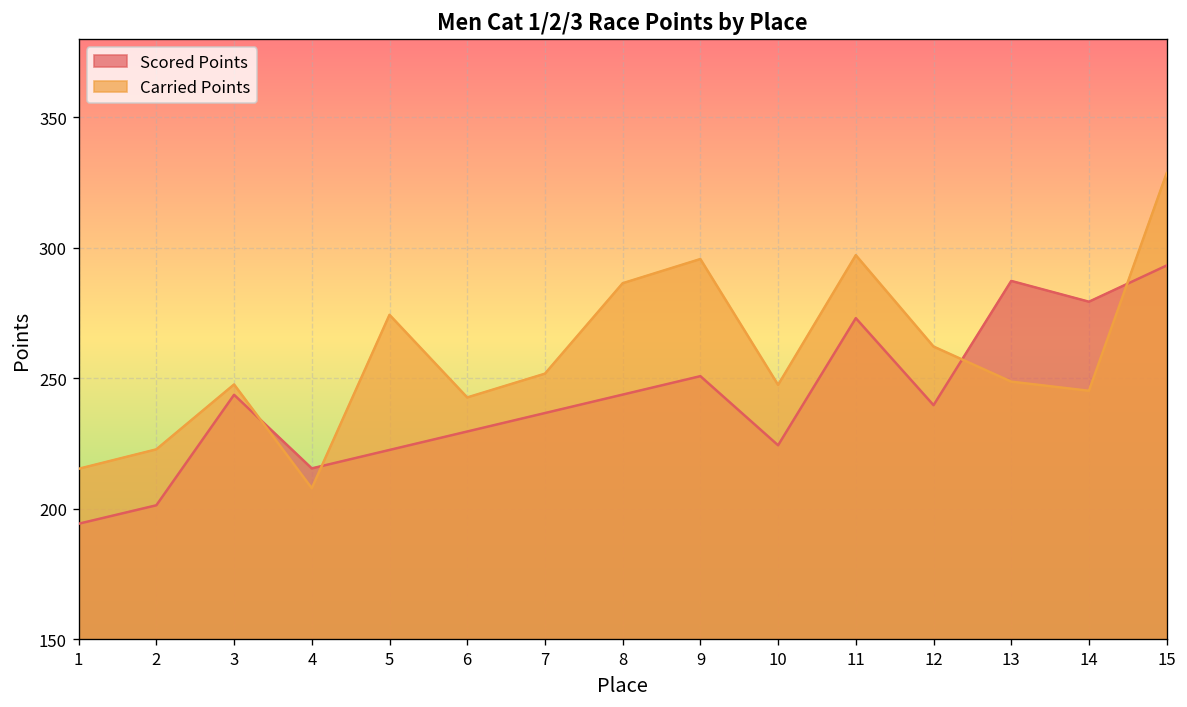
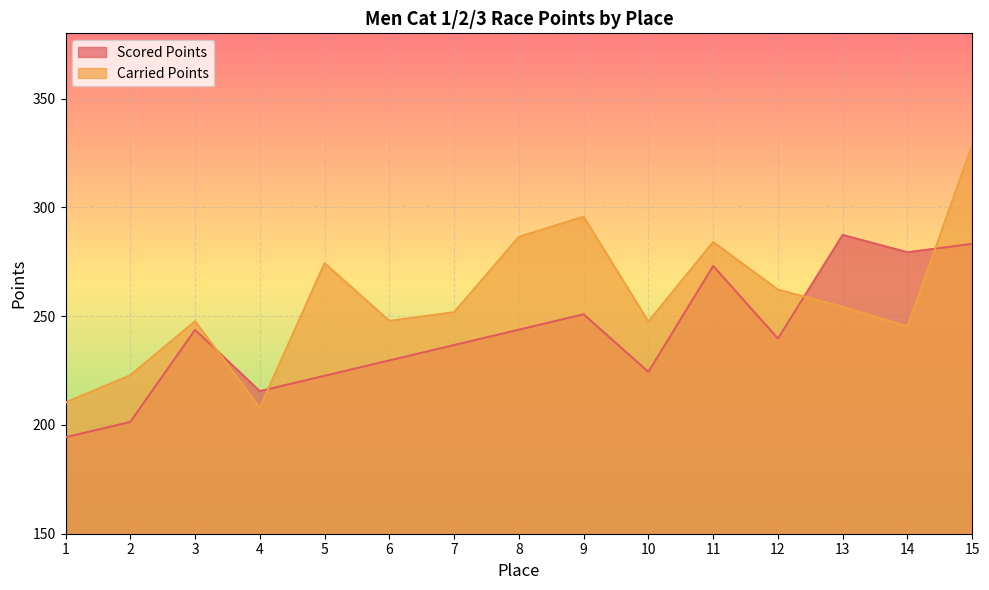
  {
    "Scored Points": {
      "1": 194,
      "2": 201,
      "3": 244,
      "4": 216,
      "5": 223,
      "6": 230,
      "7": 237,
      "8": 244,
      "9": 251,
      "10": 224,
      "11": 273,
      "12": 240,
      "13": 287,
      "14": 279,
-     "15": 293
+     "15": 283
    },
    "Carried Points": {
-     "1": 215,
+     "1": 210,
      "2": 223,
      "3": 248,
      "4": 208,
      "5": 274,
-     "6": 243,
+     "6": 248,
      "7": 252,
      "8": 286,
      "9": 296,
      "10": 248,
-     "11": 297,
+     "11": 284,
      "12": 262,
-     "13": 249,
+     "13": 254,
      "14": 245,
      "15": 329
    }
  }
